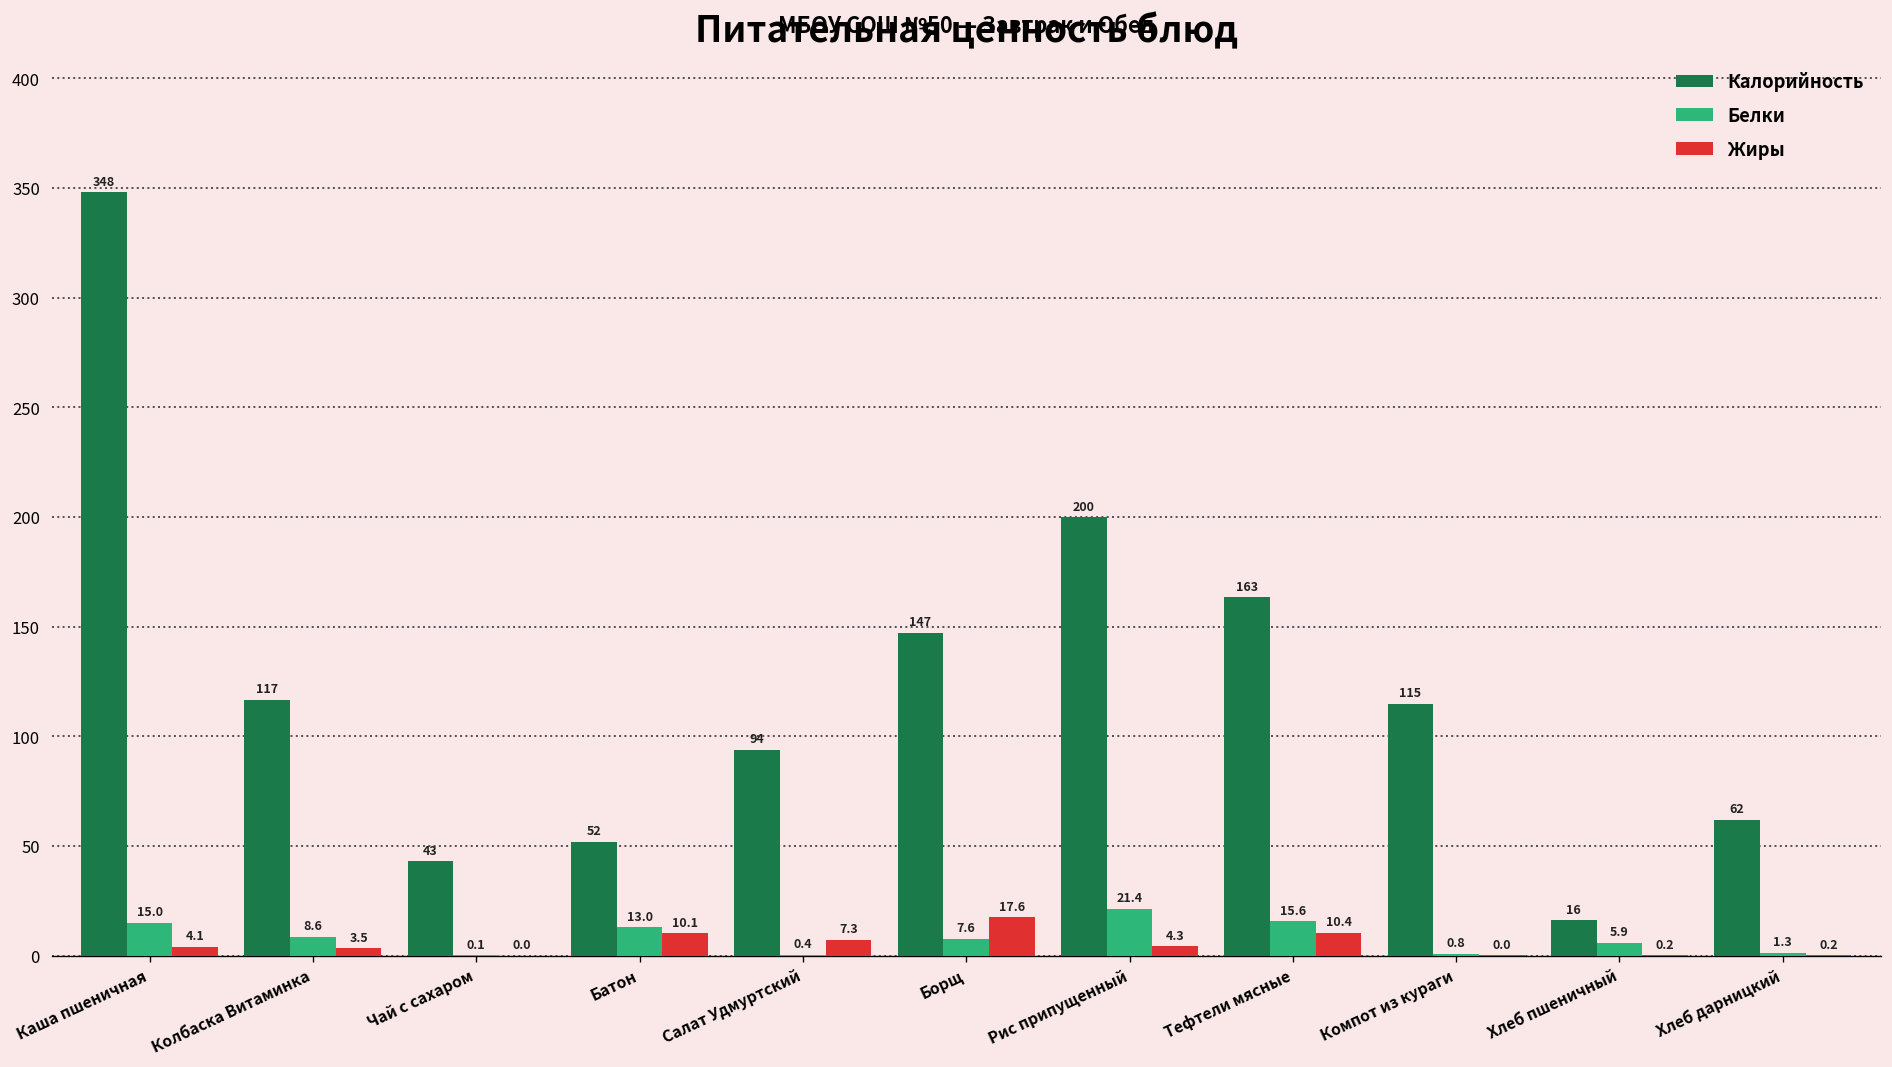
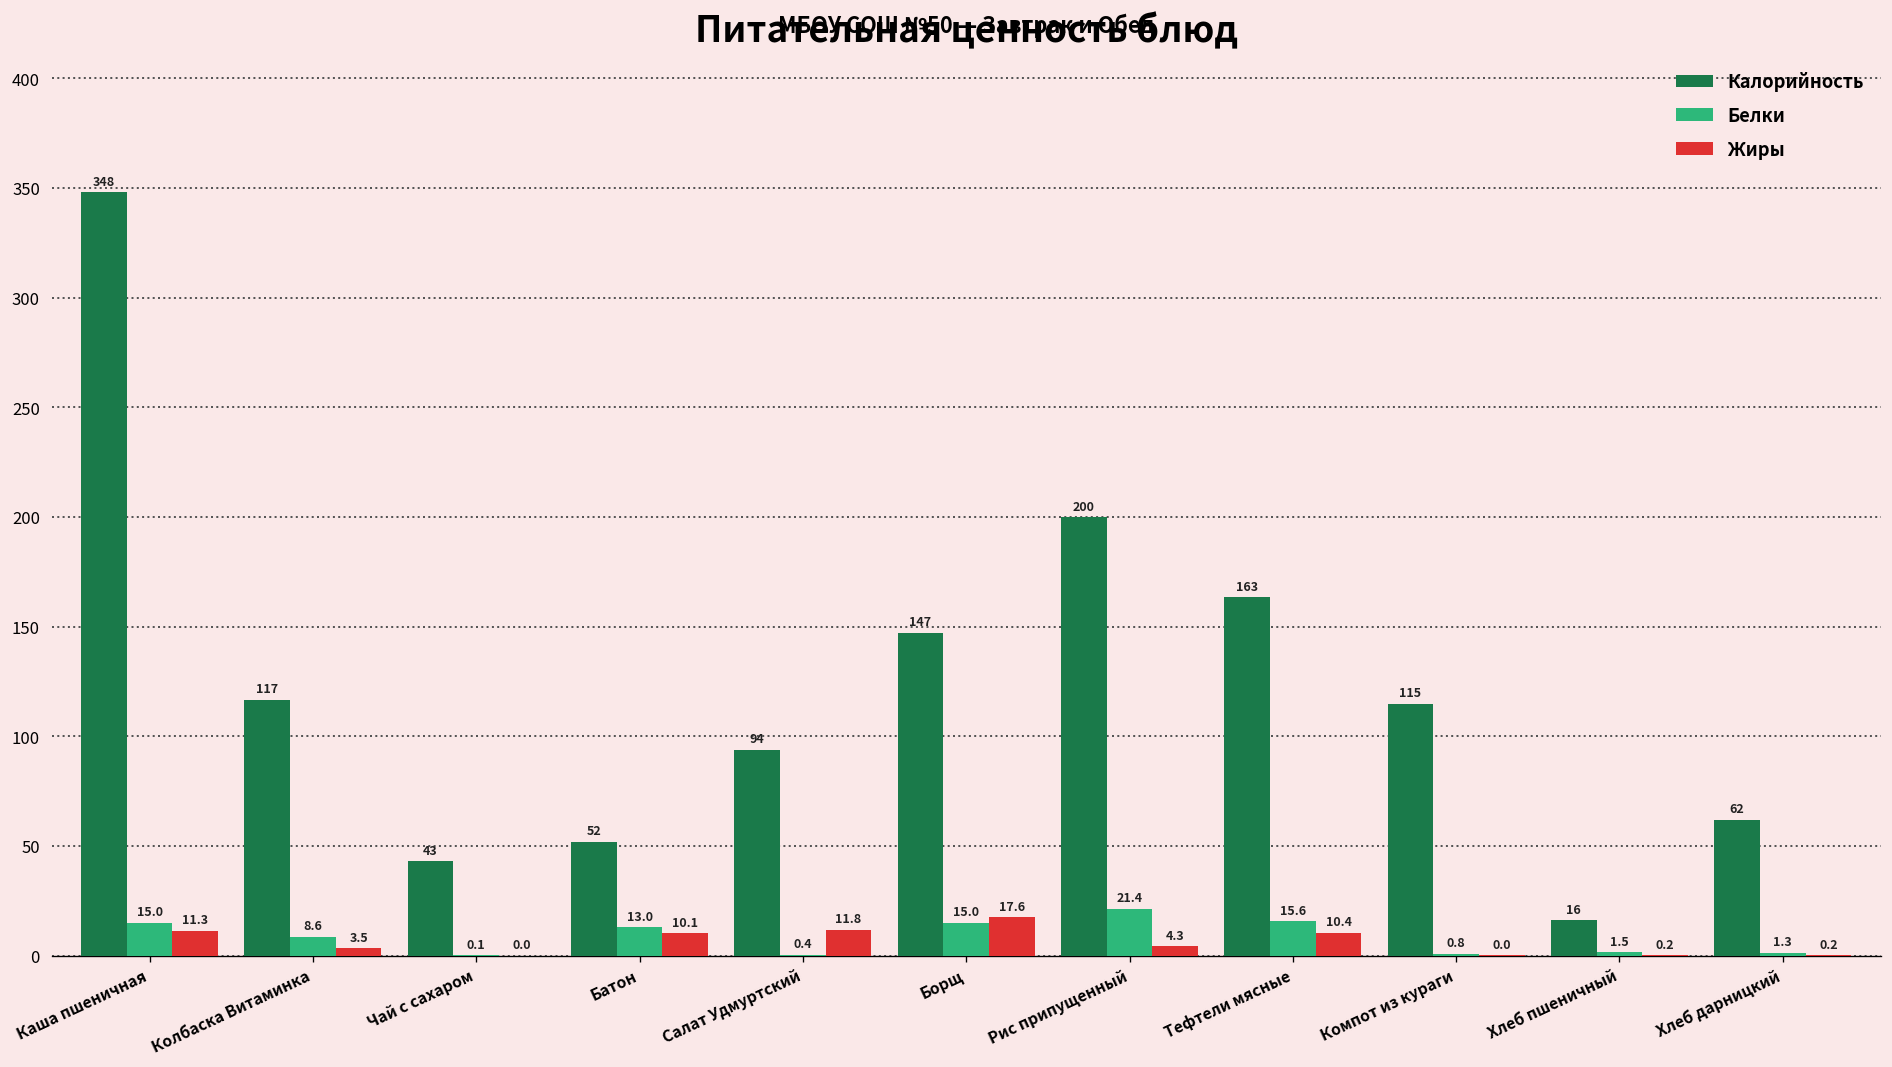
  {
    "Калорийность": {
      "Каша пшеничная": 348,
      "Колбаска Витаминка": 117,
      "Чай с сахаром": 43,
      "Батон": 52,
      "Салат Удмуртский": 94,
      "Борщ": 147,
      "Рис припущенный": 200,
      "Тефтели мясные": 163,
      "Компот из кураги": 115,
      "Хлеб пшеничный": 16,
      "Хлеб дарницкий": 62
    },
    "Белки": {
      "Каша пшеничная": 15.0,
      "Колбаска Витаминка": 8.6,
      "Чай с сахаром": 0.1,
      "Батон": 13.0,
      "Салат Удмуртский": 0.4,
-     "Борщ": 7.6,
+     "Борщ": 15.0,
      "Рис припущенный": 21.4,
      "Тефтели мясные": 15.6,
      "Компот из кураги": 0.8,
-     "Хлеб пшеничный": 5.9,
+     "Хлеб пшеничный": 1.5,
      "Хлеб дарницкий": 1.3
    },
    "Жиры": {
-     "Каша пшеничная": 4.1,
+     "Каша пшеничная": 11.3,
      "Колбаска Витаминка": 3.5,
      "Чай с сахаром": 0.0,
      "Батон": 10.1,
-     "Салат Удмуртский": 7.3,
+     "Салат Удмуртский": 11.8,
      "Борщ": 17.6,
      "Рис припущенный": 4.3,
      "Тефтели мясные": 10.4,
      "Компот из кураги": 0.0,
      "Хлеб пшеничный": 0.2,
      "Хлеб дарницкий": 0.2
    }
  }
